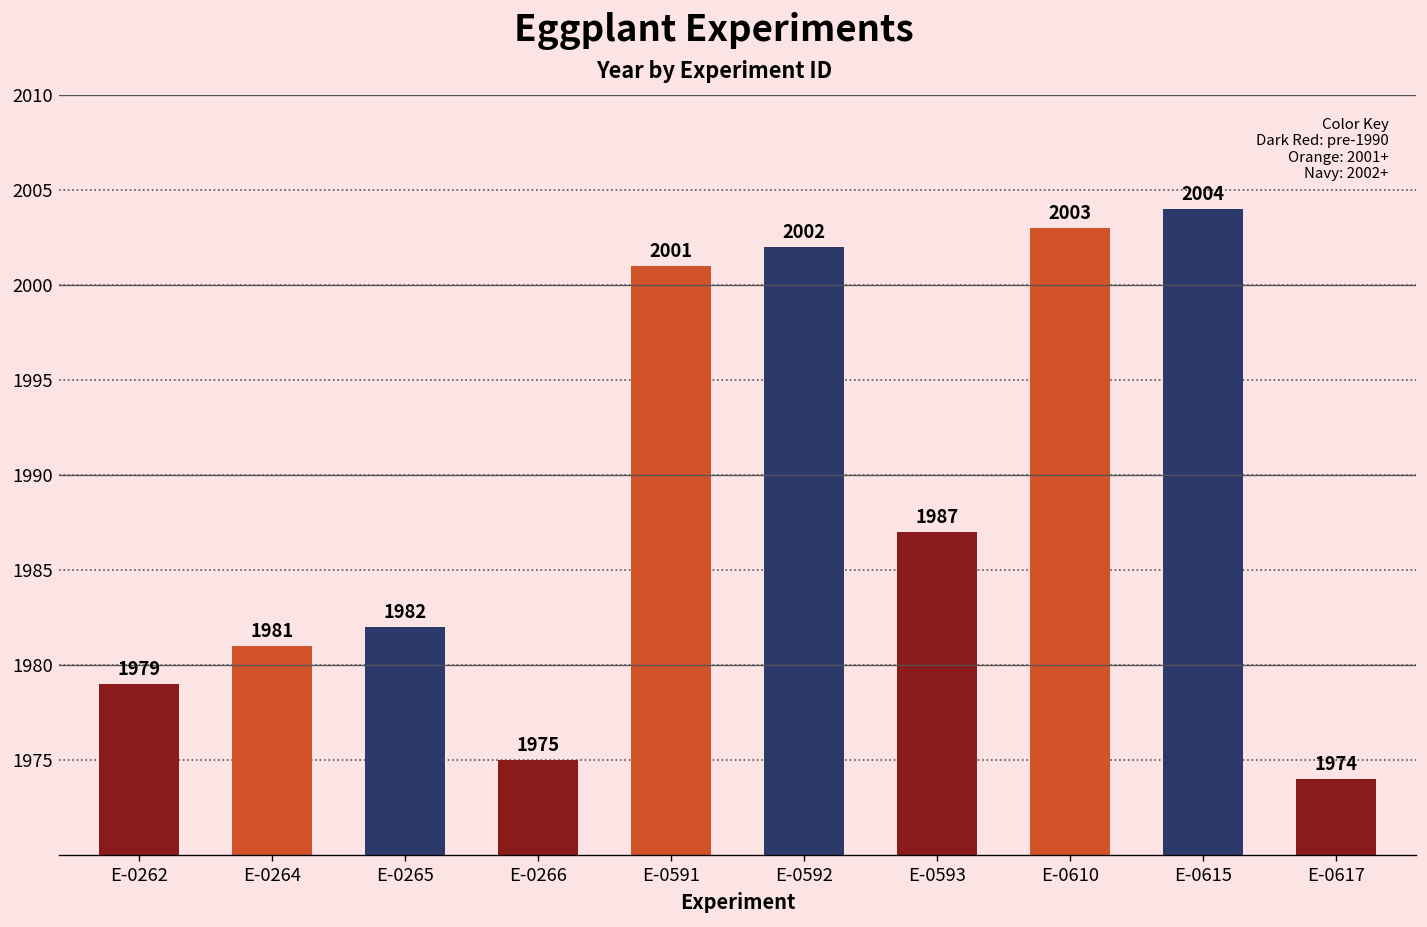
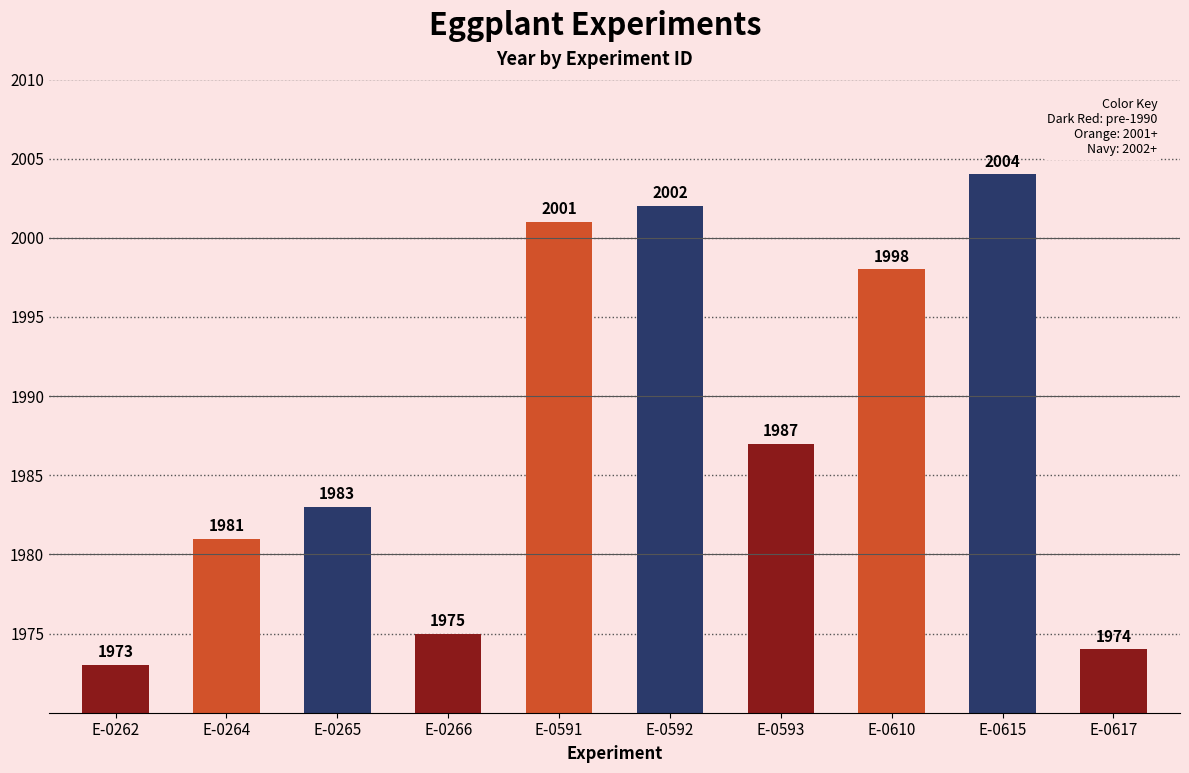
  {
-   "E-0262": 1979,
+   "E-0262": 1973,
    "E-0264": 1981,
-   "E-0265": 1982,
+   "E-0265": 1983,
    "E-0266": 1975,
    "E-0591": 2001,
    "E-0592": 2002,
    "E-0593": 1987,
-   "E-0610": 2003,
+   "E-0610": 1998,
    "E-0615": 2004,
    "E-0617": 1974
  }
